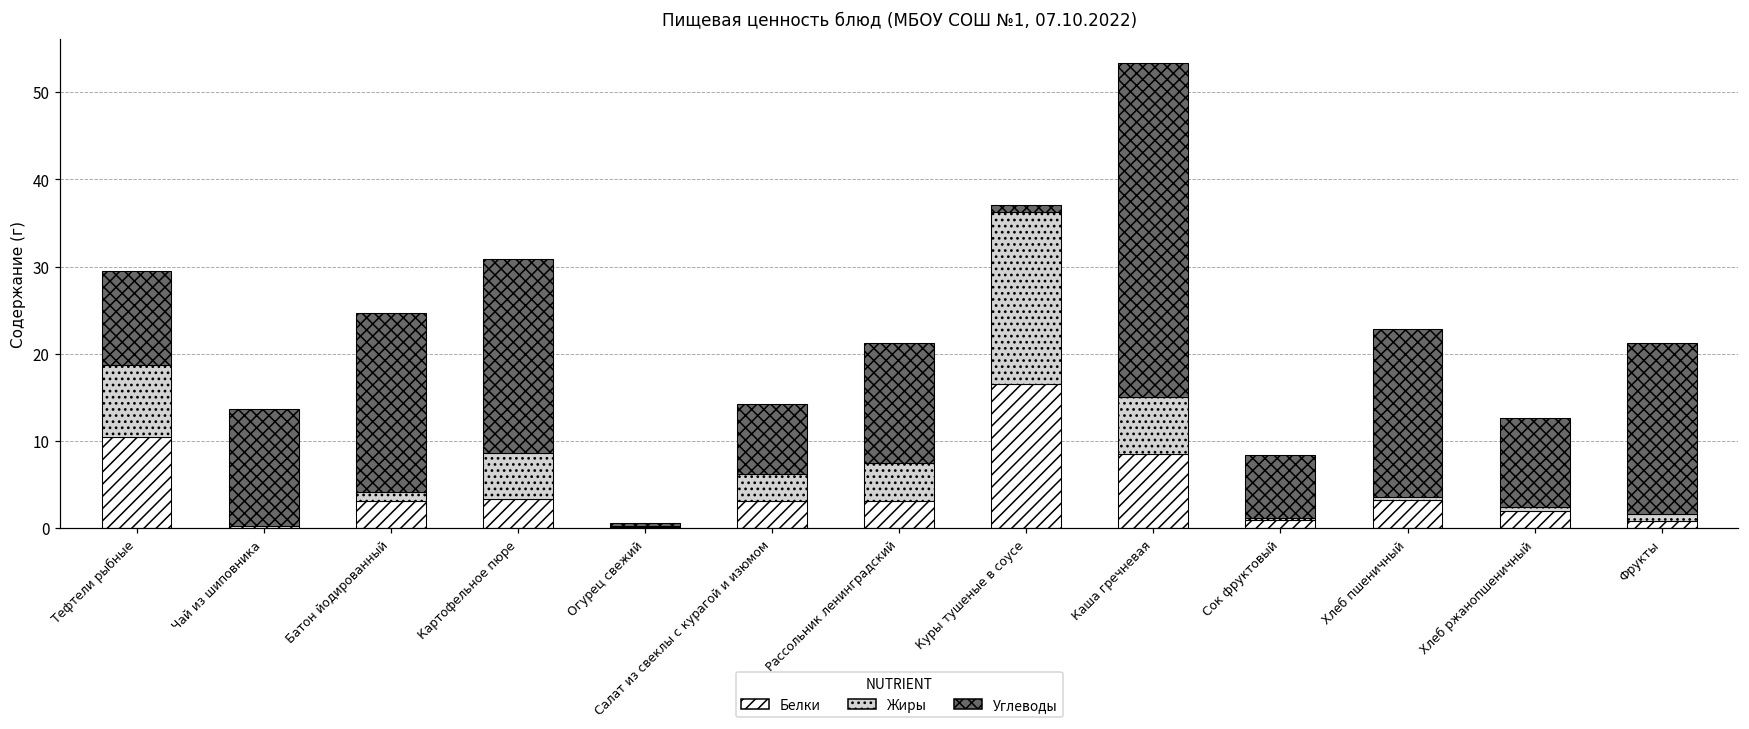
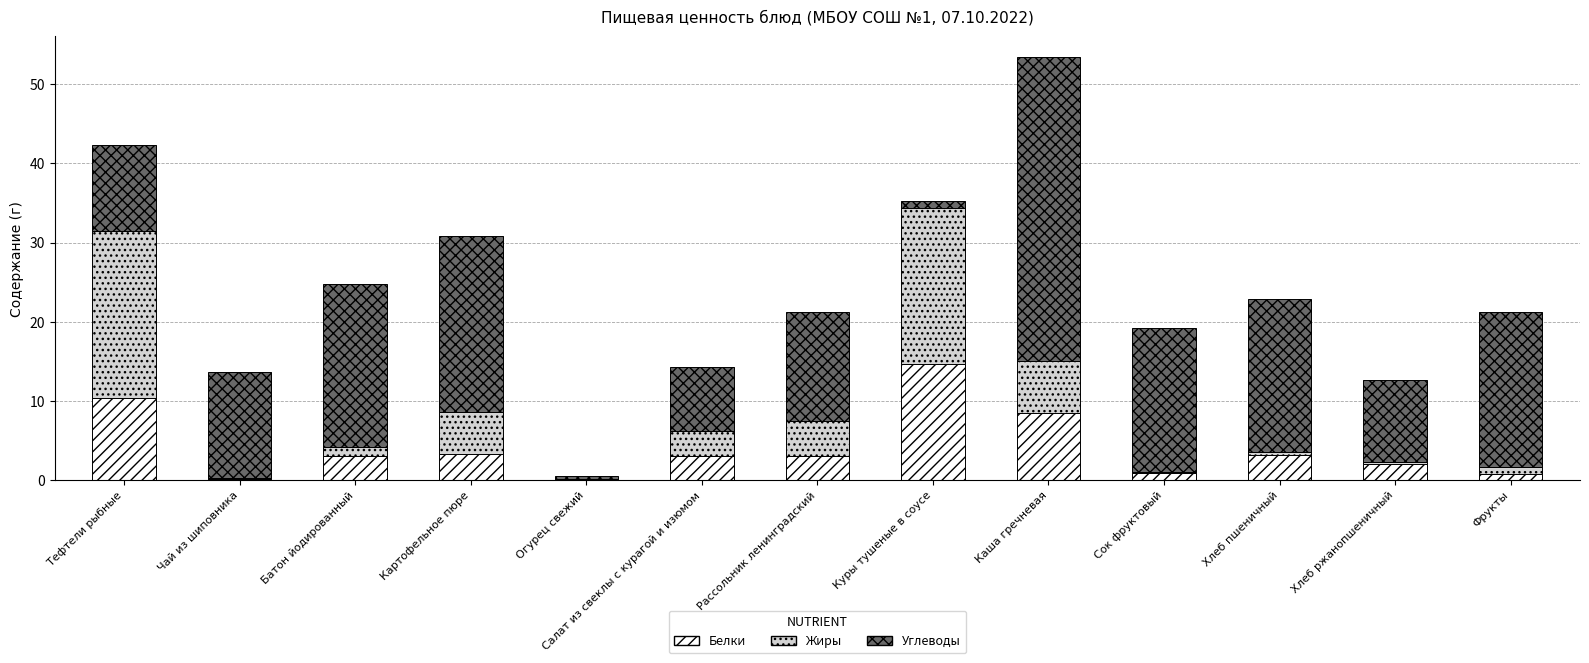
  {
    "Белки": {
      "Тефтели рыбные": 10,
      "Батон йодированный": 3,
      "Картофельное пюре": 3,
      "Салат из свеклы с курагой и изюмом": 3,
      "Рассольник ленинградский": 3,
-     "Куры тушеные в соусе": 17,
+     "Куры тушеные в соусе": 15,
      "Каша гречневая": 8,
      "Сок фруктовый": 1,
      "Хлеб пшеничный": 3,
      "Хлеб ржанопшеничный": 2,
      "Фрукты": 1
    },
    "Жиры": {
-     "Тефтели рыбные": 8,
+     "Тефтели рыбные": 21,
      "Батон йодированный": 1,
      "Картофельное пюре": 5,
      "Салат из свеклы с курагой и изюмом": 3,
      "Рассольник ленинградский": 4,
      "Куры тушеные в соусе": 20,
      "Каша гречневая": 7,
      "Хлеб пшеничный": 0,
      "Хлеб ржанопшеничный": 0,
      "Фрукты": 1
    },
    "Углеводы": {
      "Тефтели рыбные": 11,
      "Чай из шиповника": 13,
      "Батон йодированный": 21,
      "Картофельное пюре": 22,
      "Огурец свежий": 0,
      "Салат из свеклы с курагой и изюмом": 8,
      "Рассольник ленинградский": 14,
      "Куры тушеные в соусе": 1,
      "Каша гречневая": 38,
-     "Сок фруктовый": 7,
+     "Сок фруктовый": 18,
      "Хлеб пшеничный": 19,
      "Хлеб ржанопшеничный": 10,
      "Фрукты": 20
    }
  }
